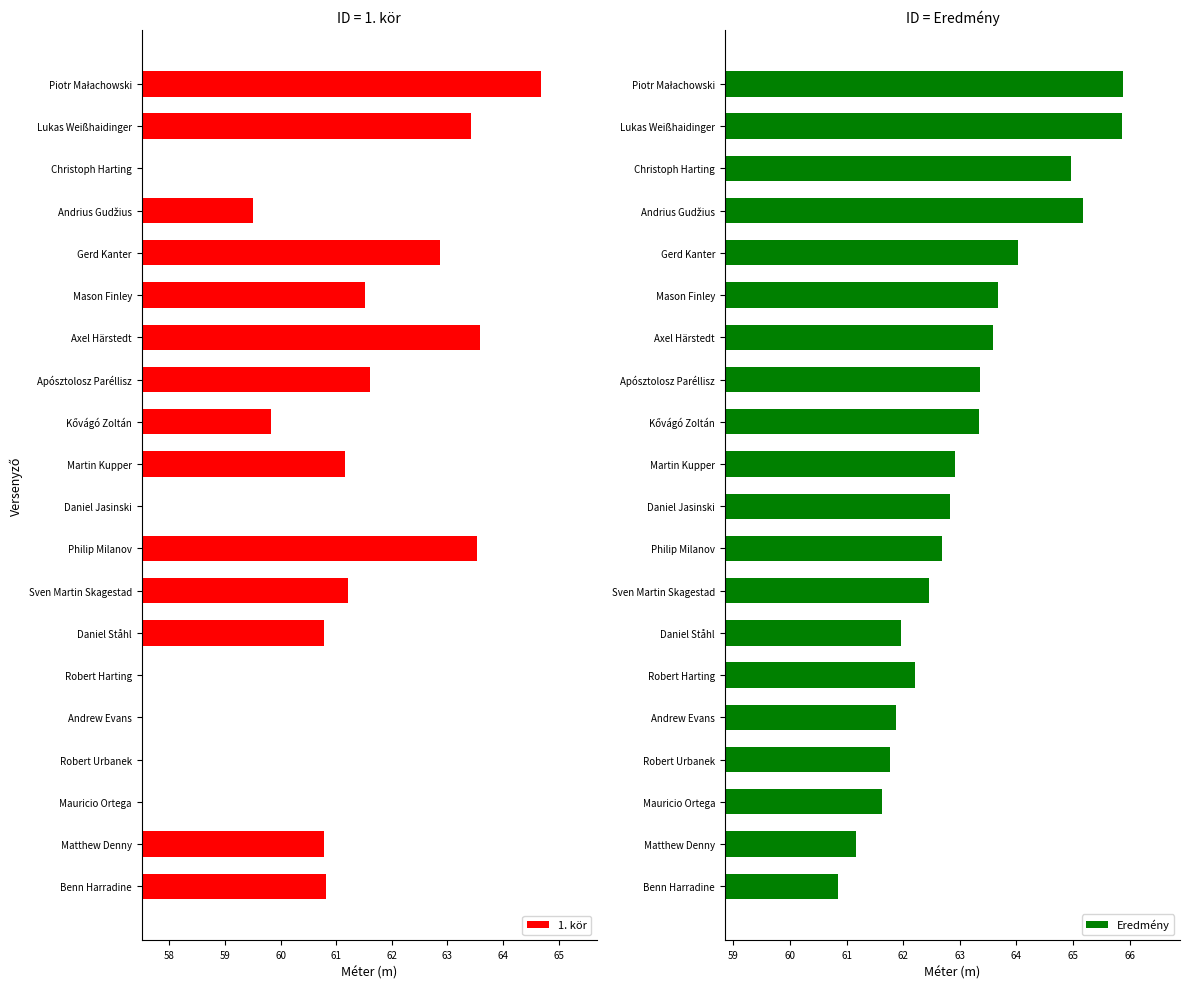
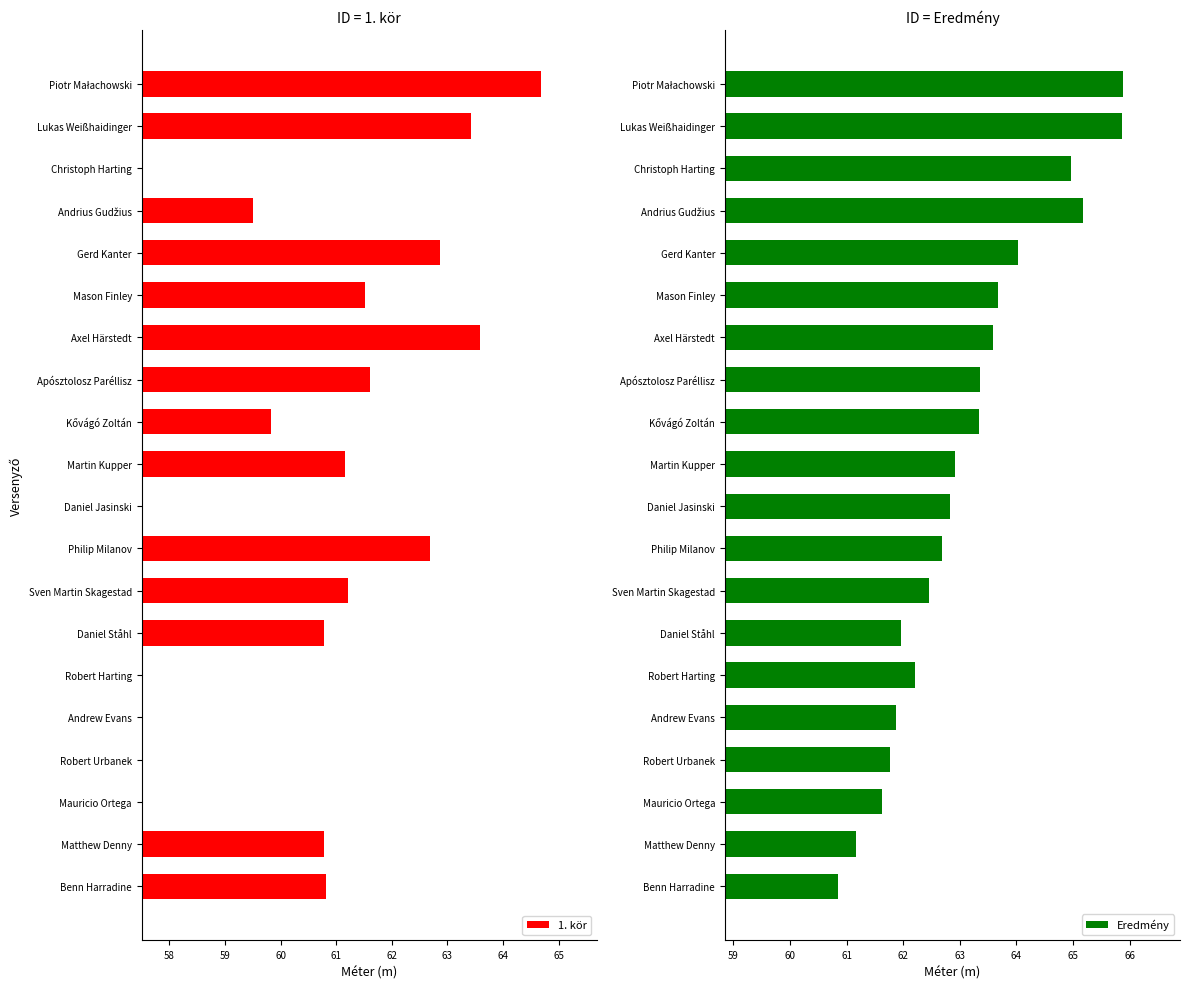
  {
    "ID = 1. kör": {
      "Piotr Małachowski": 64.7,
      "Lukas Weißhaidinger": 63.4,
      "Andrius Gudžius": 59.5,
      "Gerd Kanter": 62.9,
      "Mason Finley": 61.5,
      "Axel Härstedt": 63.6,
      "Apósztolosz Paréllisz": 61.6,
      "Kővágó Zoltán": 59.8,
      "Martin Kupper": 61.2,
-     "Philip Milanov": 63.5,
+     "Philip Milanov": 62.7,
      "Sven Martin Skagestad": 61.2,
      "Daniel Ståhl": 60.8,
      "Matthew Denny": 60.8,
      "Benn Harradine": 60.8
    },
    "ID = Eredmény": {
      "Piotr Małachowski": 65.9,
      "Lukas Weißhaidinger": 65.9,
      "Christoph Harting": 65.0,
      "Andrius Gudžius": 65.2,
      "Gerd Kanter": 64.0,
      "Mason Finley": 63.7,
      "Axel Härstedt": 63.6,
      "Apósztolosz Paréllisz": 63.4,
      "Kővágó Zoltán": 63.3,
      "Martin Kupper": 62.9,
      "Daniel Jasinski": 62.8,
      "Philip Milanov": 62.7,
      "Sven Martin Skagestad": 62.5,
      "Daniel Ståhl": 62.0,
      "Robert Harting": 62.2,
      "Andrew Evans": 61.9,
      "Robert Urbanek": 61.8,
      "Mauricio Ortega": 61.6,
      "Matthew Denny": 61.2,
      "Benn Harradine": 60.9
    }
  }
